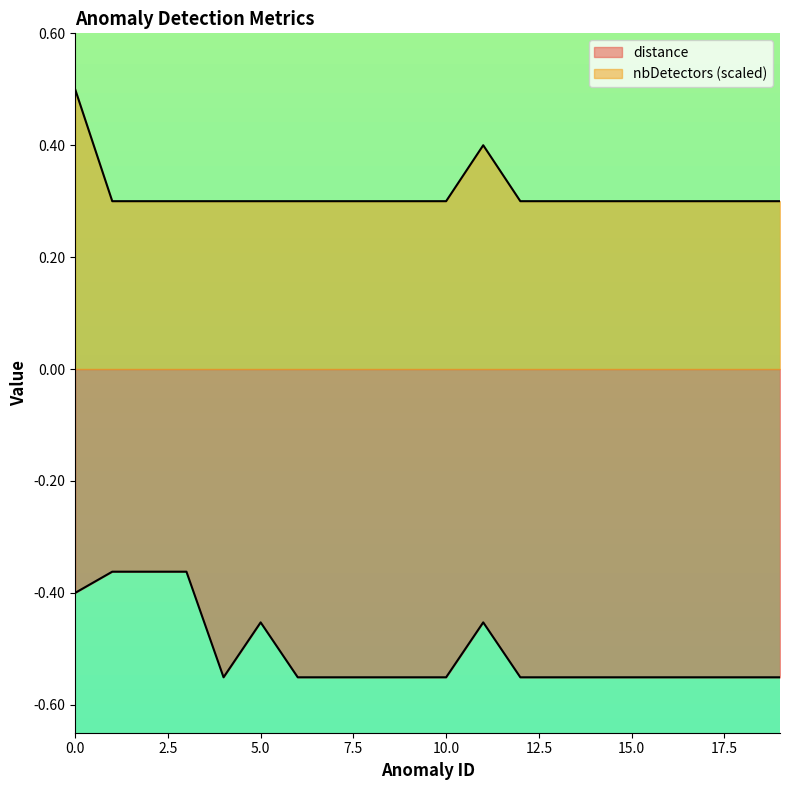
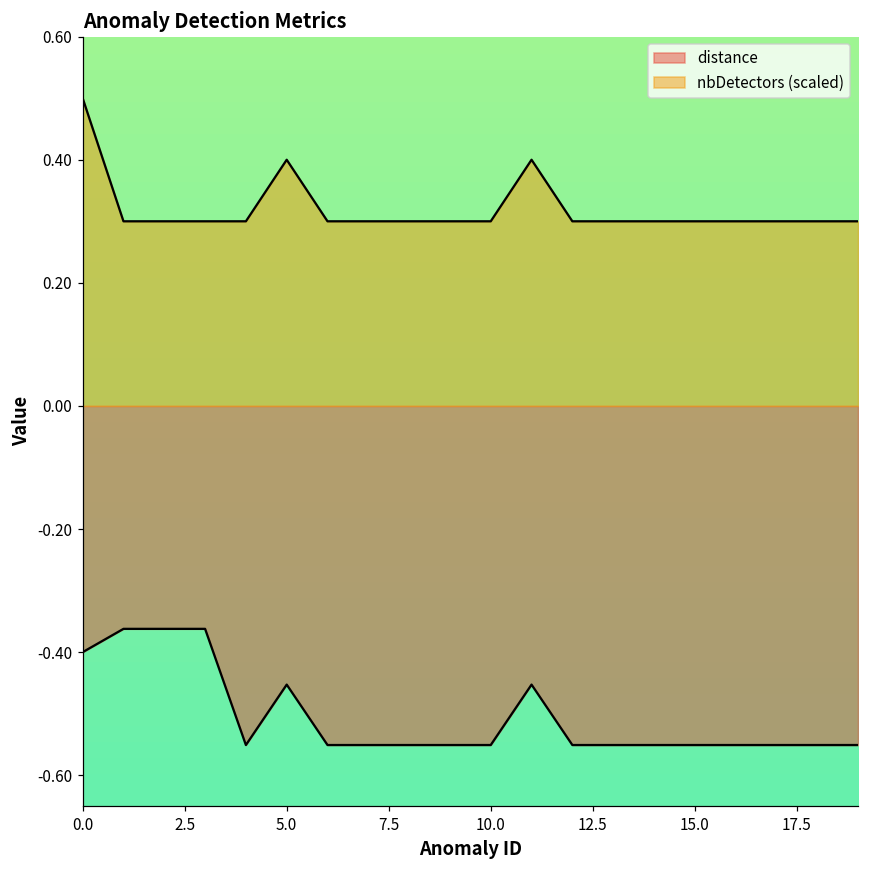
  {
    "nbDetectors (scaled)": {
      "0.0": 0.50,
-     "5.0": 0.30,
+     "5.0": 0.40,
      "10.0": 0.30,
      "15.0": 0.30
    }
  }
